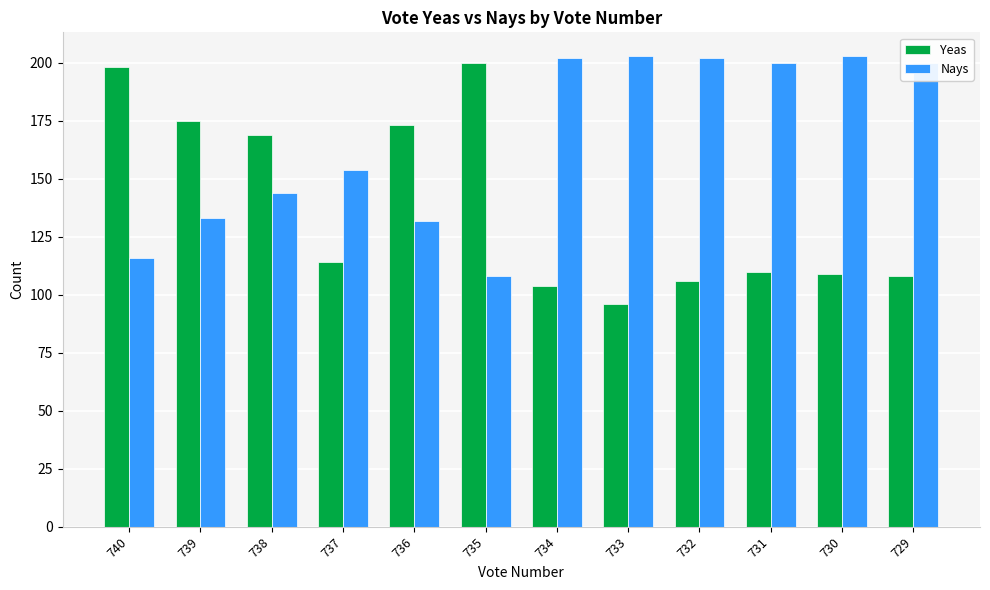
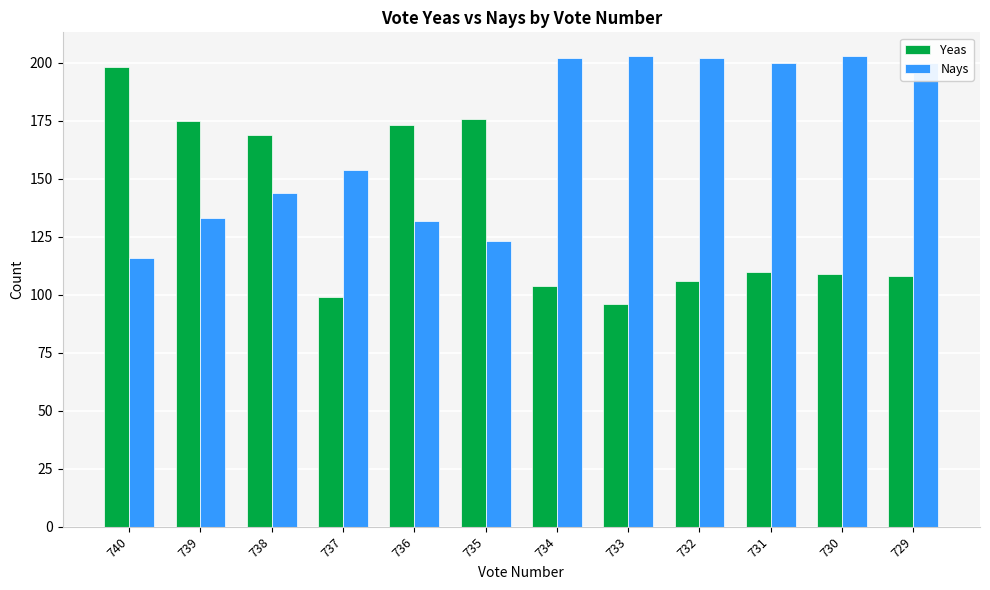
  {
    "Yeas": {
      "740": 198,
      "739": 175,
      "738": 169,
-     "737": 114,
+     "737": 99,
      "736": 173,
-     "735": 200,
+     "735": 176,
      "734": 104,
      "733": 96,
      "732": 106,
      "731": 110,
      "730": 109,
      "729": 108
    },
    "Nays": {
      "740": 116,
      "739": 133,
      "738": 144,
      "737": 154,
      "736": 132,
-     "735": 108,
+     "735": 123,
      "734": 202,
      "733": 203,
      "732": 202,
      "731": 200,
      "730": 203
    }
  }
